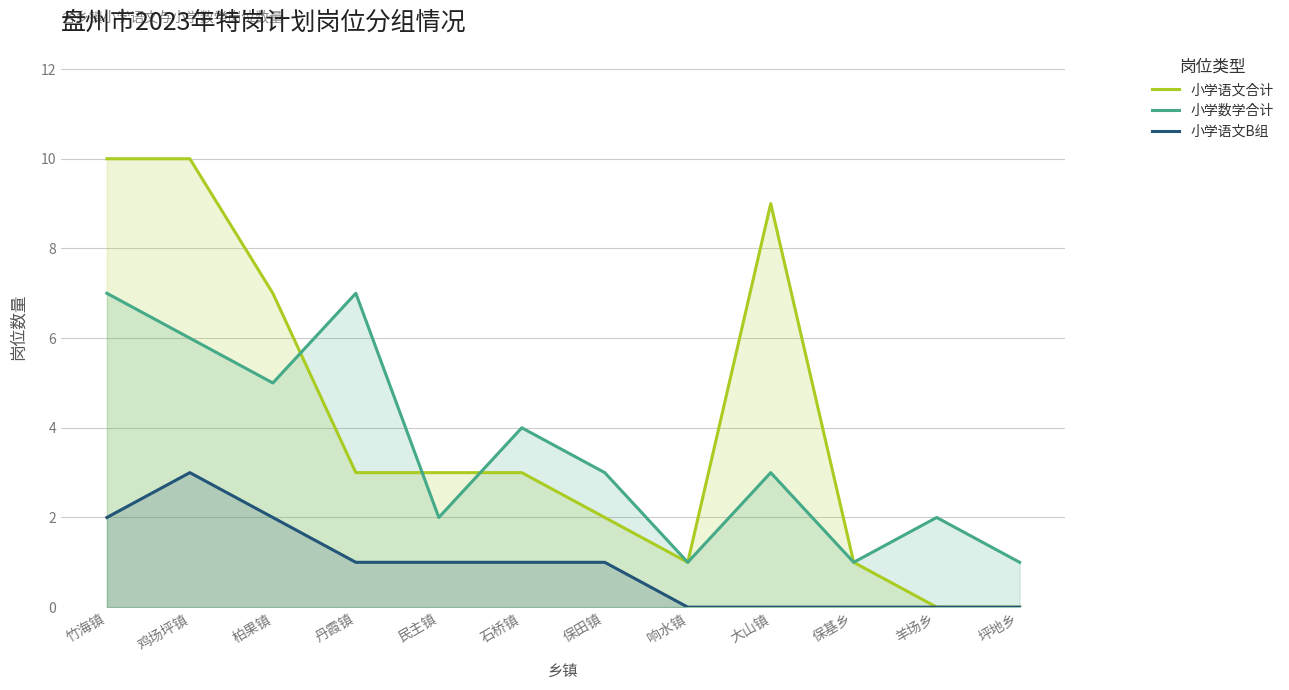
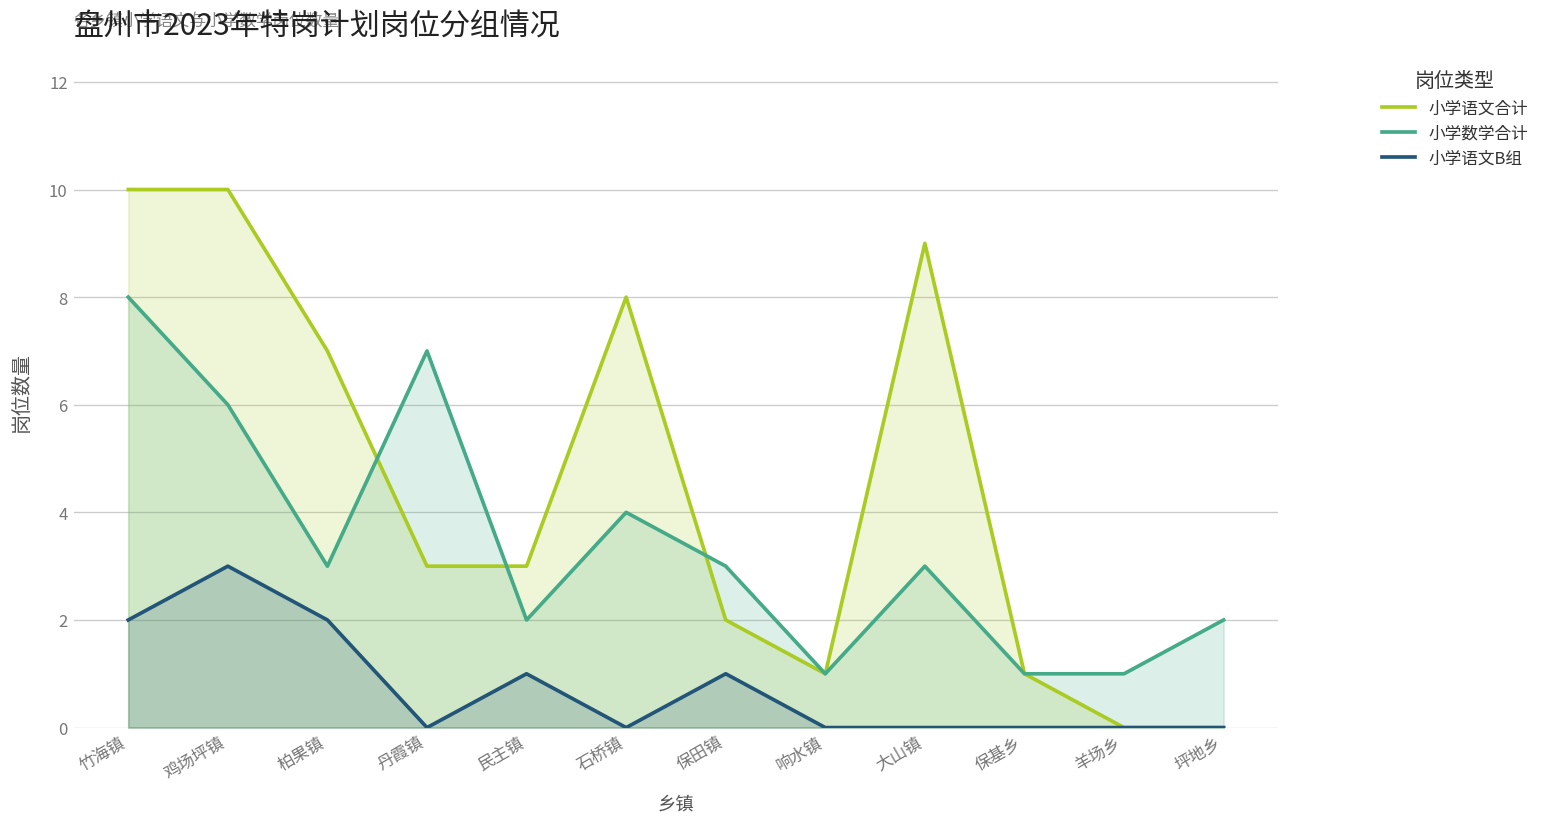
  {
    "小学语文合计": {
      "竹海镇": 10,
      "鸡场坪镇": 10,
      "柏果镇": 7,
      "丹霞镇": 3,
      "民主镇": 3,
-     "石桥镇": 3,
+     "石桥镇": 8,
      "保田镇": 2,
      "大山镇": 9
    },
    "小学数学合计": {
-     "竹海镇": 7,
+     "竹海镇": 8,
      "鸡场坪镇": 6,
-     "柏果镇": 5,
+     "柏果镇": 3,
      "丹霞镇": 7,
      "民主镇": 2,
      "石桥镇": 4,
      "保田镇": 3,
      "大山镇": 3,
-     "羊场乡": 2,
-     "坪地乡": 1
+     "羊场乡": 1,
+     "坪地乡": 2
    },
    "小学语文B组": {
      "竹海镇": 2,
      "鸡场坪镇": 3,
      "柏果镇": 2,
-     "丹霞镇": 1,
+     "丹霞镇": 0,
      "民主镇": 1,
-     "石桥镇": 1,
+     "石桥镇": 0,
      "保田镇": 1,
      "响水镇": 0,
      "大山镇": 0,
      "保基乡": 0
    }
  }
